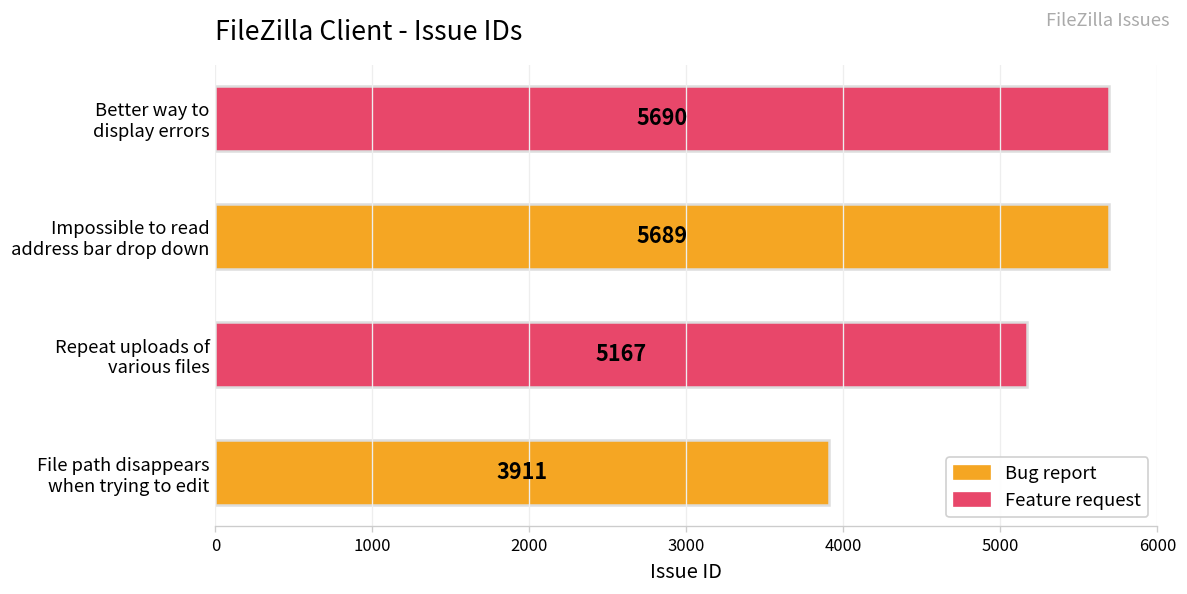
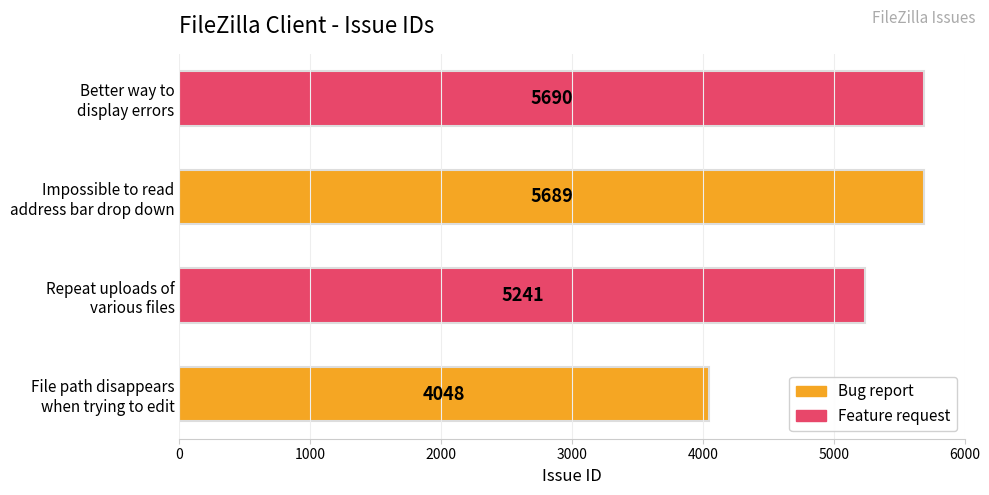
  {
    "Better way to display errors": 5690,
    "Impossible to read address bar drop down": 5689,
-   "Repeat uploads of various files": 5167,
-   "File path disappears when trying to edit": 3911
+   "Repeat uploads of various files": 5241,
+   "File path disappears when trying to edit": 4048
  }
